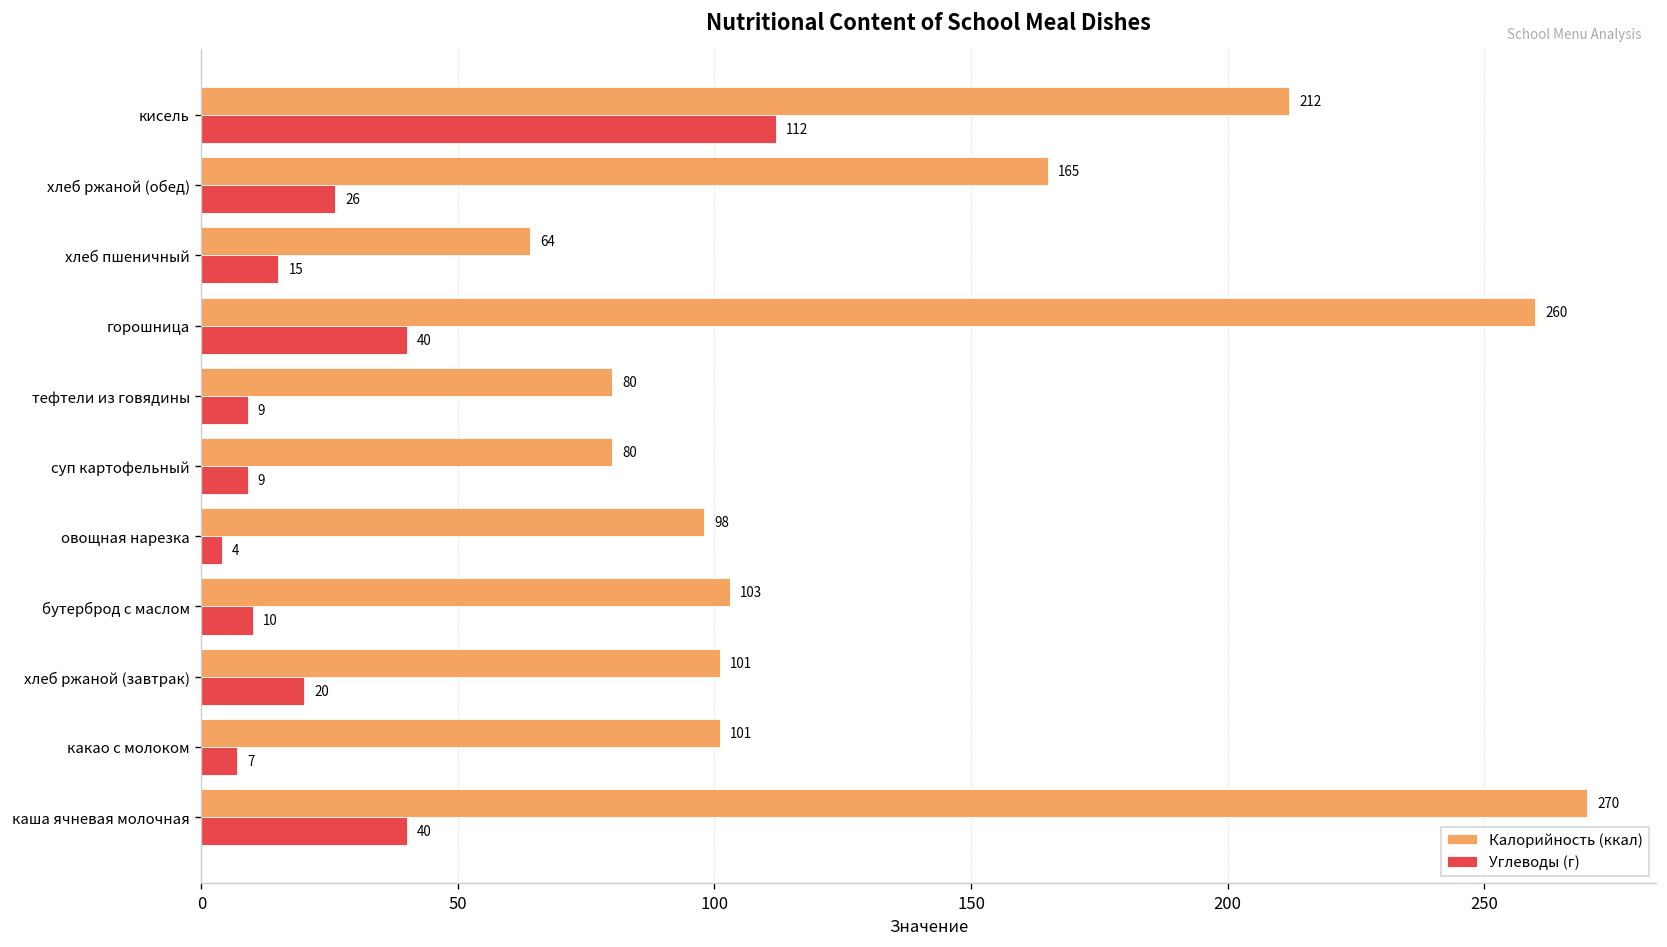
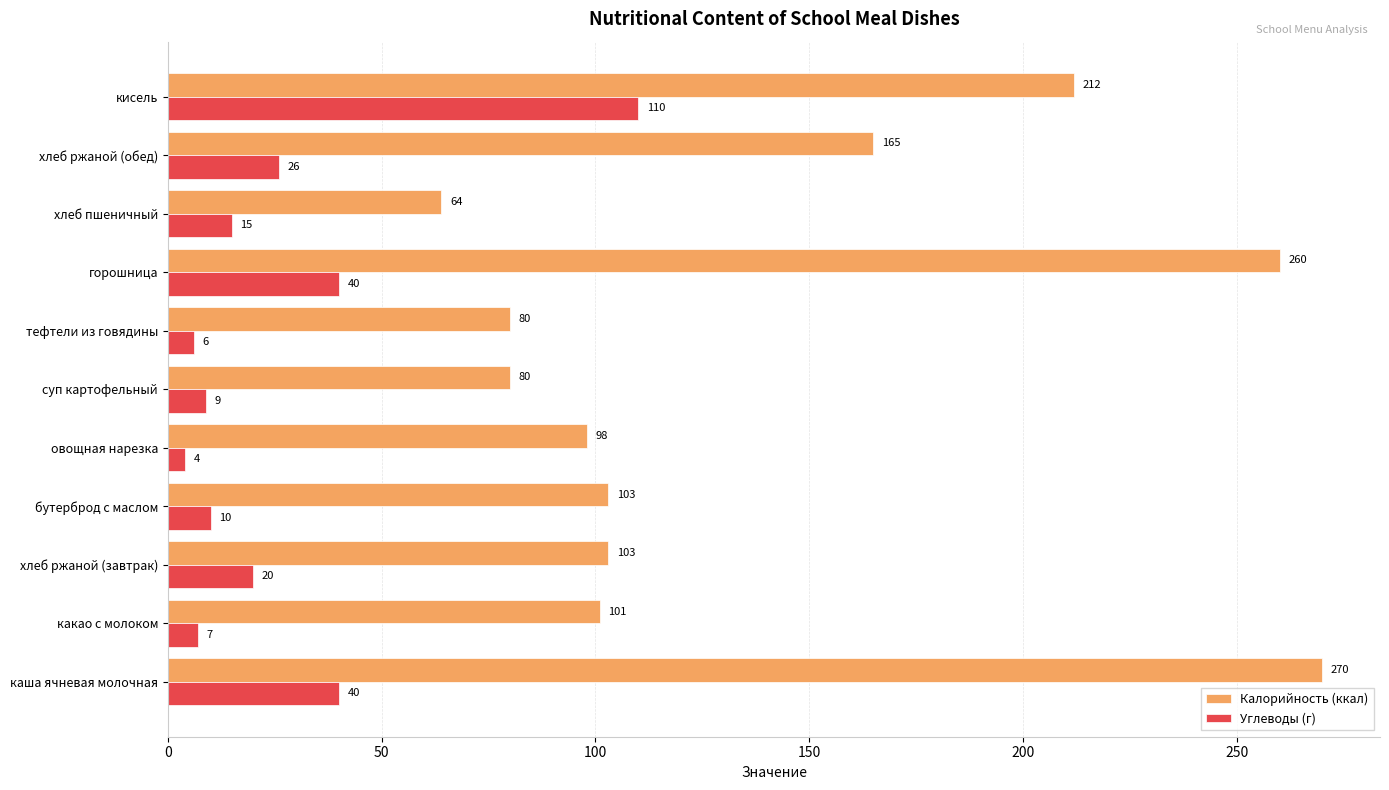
  {
    "Калорийность (ккал)": {
      "кисель": 212,
      "хлеб ржаной (обед)": 165,
      "хлеб пшеничный": 64,
      "горошница": 260,
      "тефтели из говядины": 80,
      "суп картофельный": 80,
      "овощная нарезка": 98,
      "бутерброд с маслом": 103,
-     "хлеб ржаной (завтрак)": 101,
+     "хлеб ржаной (завтрак)": 103,
      "какао с молоком": 101,
      "каша ячневая молочная": 270
    },
    "Углеводы (г)": {
-     "кисель": 112,
+     "кисель": 110,
      "хлеб ржаной (обед)": 26,
      "хлеб пшеничный": 15,
      "горошница": 40,
-     "тефтели из говядины": 9,
+     "тефтели из говядины": 6,
      "суп картофельный": 9,
      "овощная нарезка": 4,
      "бутерброд с маслом": 10,
      "хлеб ржаной (завтрак)": 20,
      "какао с молоком": 7,
      "каша ячневая молочная": 40
    }
  }
